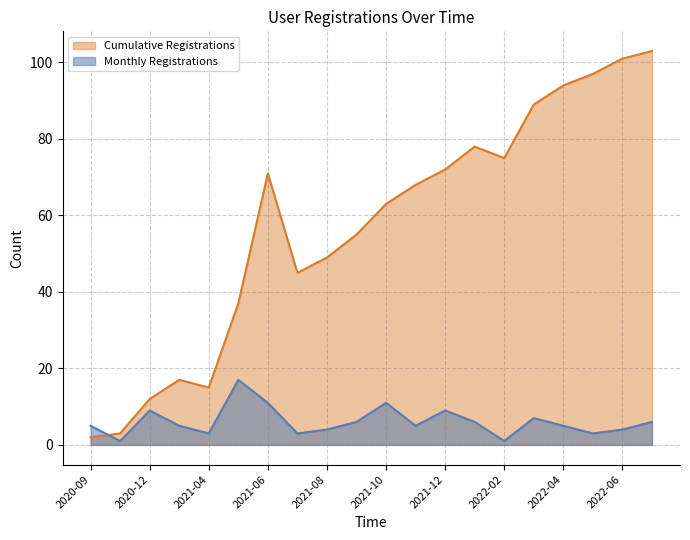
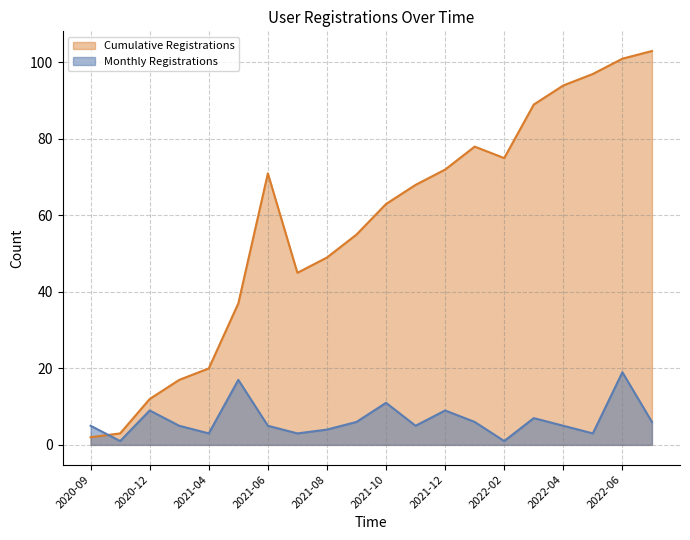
  {
    "Cumulative Registrations": {
      "2020-09": 2,
      "2020-12": 12,
-     "2021-04": 15,
+     "2021-04": 20,
      "2021-06": 71,
      "2021-08": 49,
      "2021-10": 63,
      "2021-12": 72,
      "2022-02": 75,
      "2022-04": 94,
      "2022-06": 101
    },
    "Monthly Registrations": {
      "2020-09": 5,
      "2020-12": 9,
      "2021-04": 3,
-     "2021-06": 11,
+     "2021-06": 5,
      "2021-08": 4,
      "2021-10": 11,
      "2021-12": 9,
      "2022-02": 1,
      "2022-04": 5,
-     "2022-06": 4
+     "2022-06": 19
    }
  }
